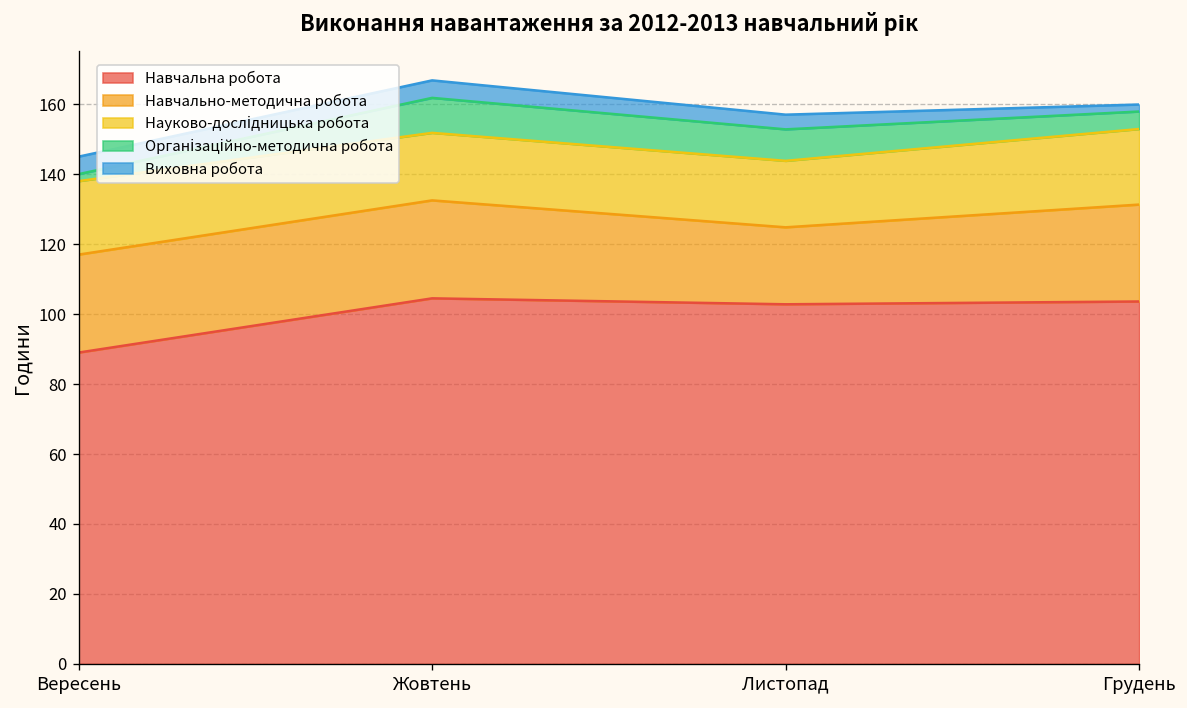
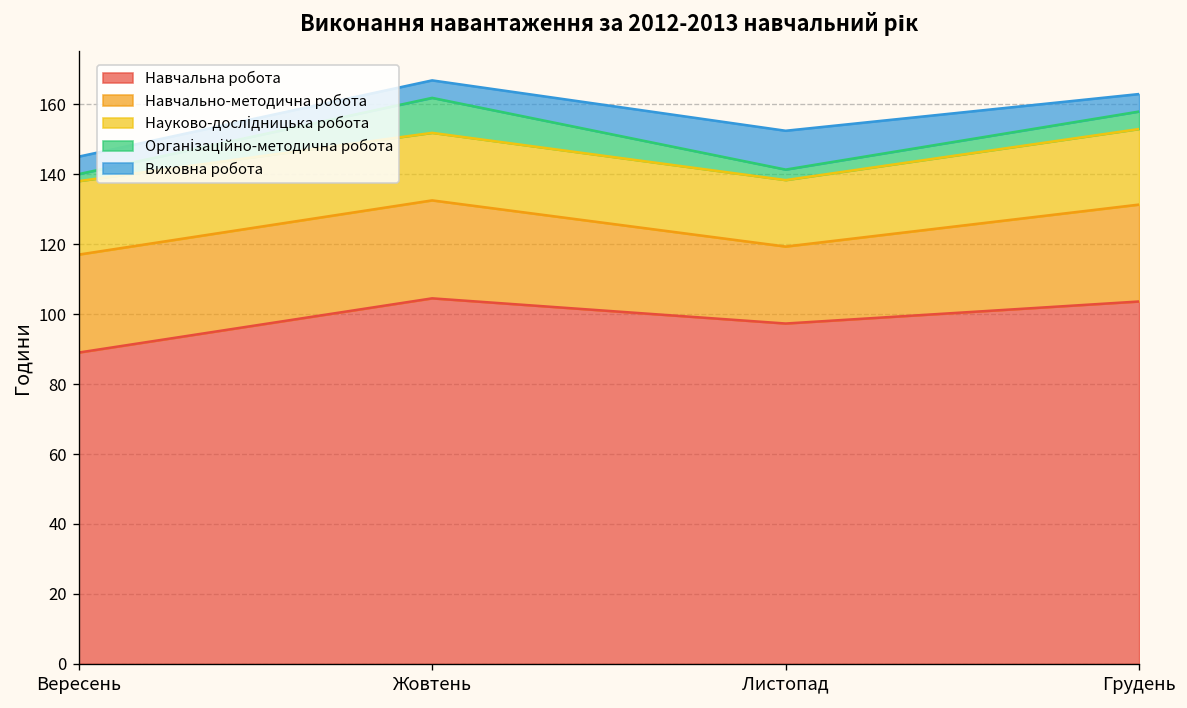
  {
    "Навчальна робота": {
      "Вересень": 89,
      "Жовтень": 105,
-     "Листопад": 103,
+     "Листопад": 97,
      "Грудень": 104
    },
    "Організаційно-методична робота": {
      "Вересень": 2,
      "Жовтень": 10,
-     "Листопад": 9,
+     "Листопад": 3,
      "Грудень": 5
    },
    "Виховна робота": {
      "Вересень": 5,
      "Жовтень": 5,
-     "Листопад": 4,
-     "Грудень": 2
+     "Листопад": 11,
+     "Грудень": 5
    }
  }
